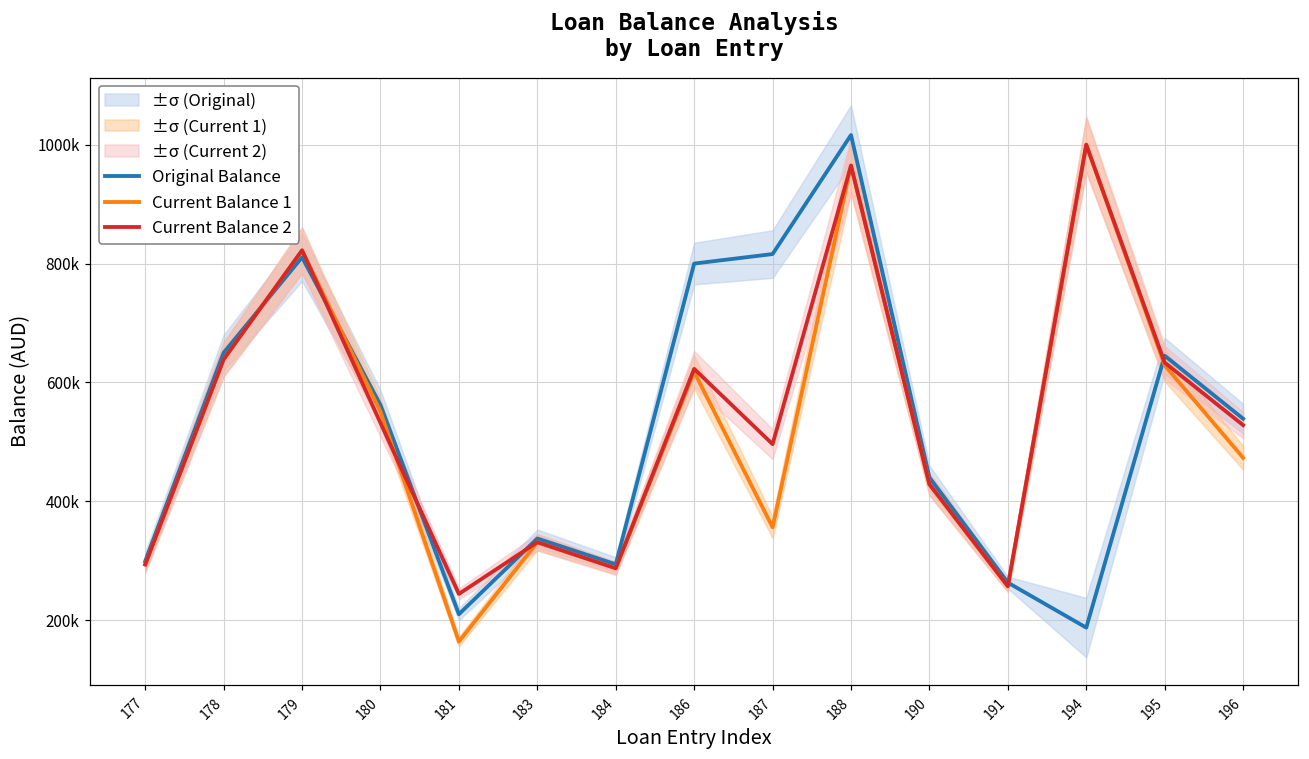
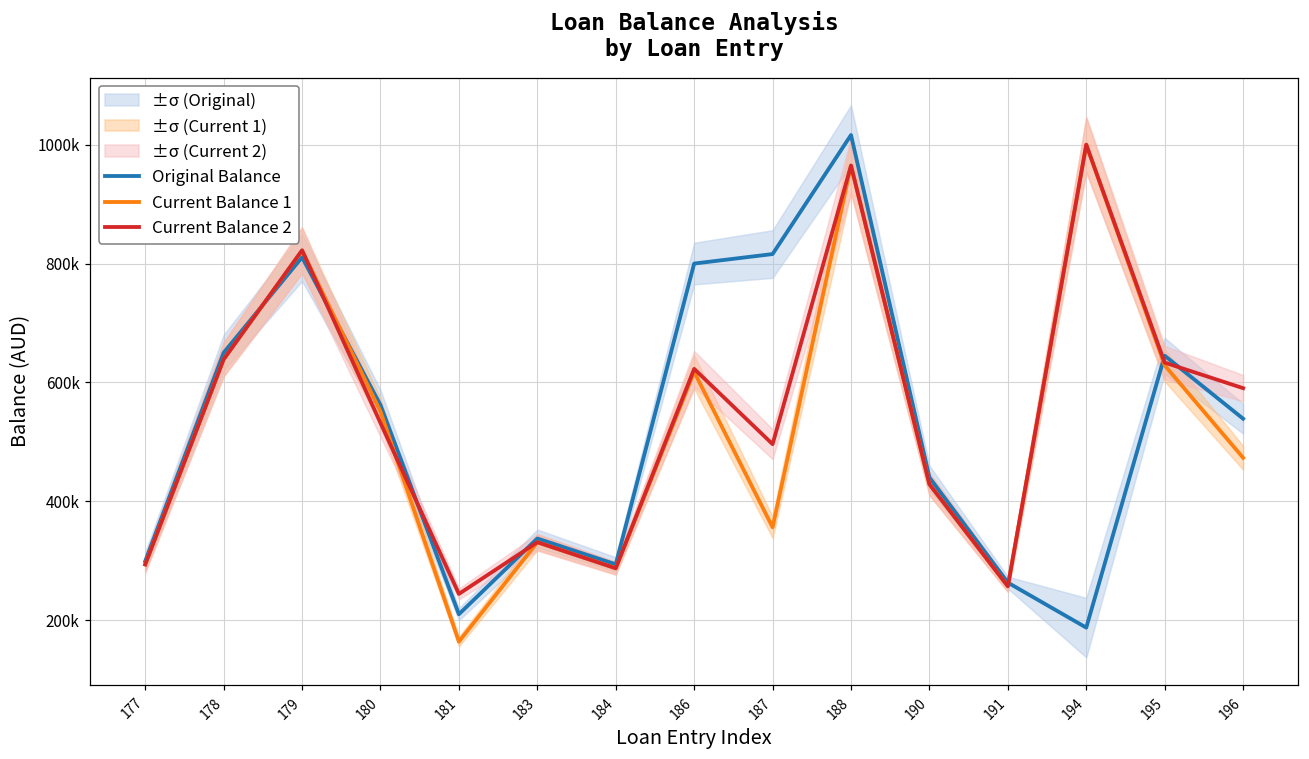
  {
    "Original Balance": {
      "177": 300000,
      "178": 650000,
      "179": 810000,
      "180": 560000,
      "181": 210000,
      "183": 340000,
      "186": 800000,
      "187": 820000,
      "190": 440000,
      "194": 190000,
      "195": 650000,
      "196": 540000
    },
    "Current Balance 1": {
      "181": 160000,
      "186": 620000,
      "187": 360000,
      "196": 470000
    },
    "Current Balance 2": {
      "180": 530000,
      "181": 240000,
      "186": 620000,
      "187": 500000,
-     "196": 530000
+     "196": 590000
    }
  }
